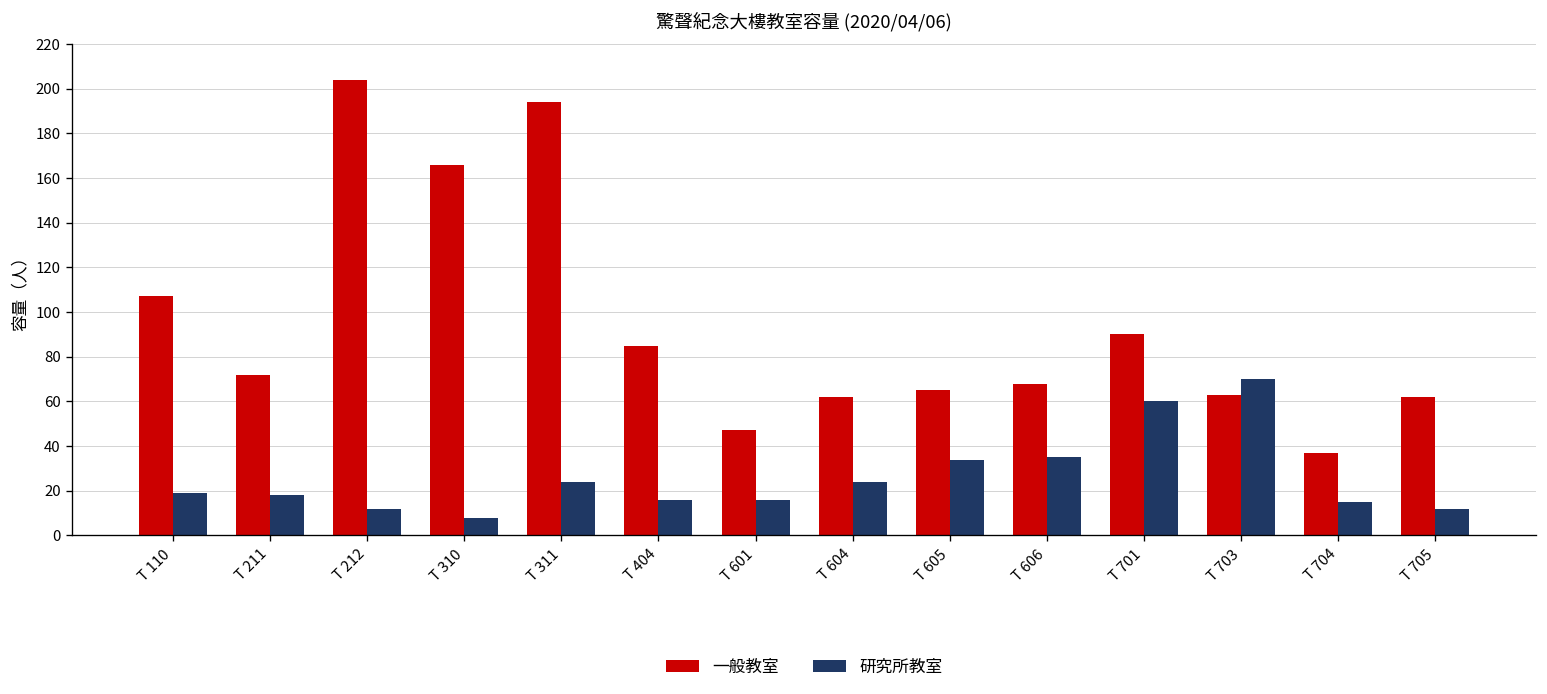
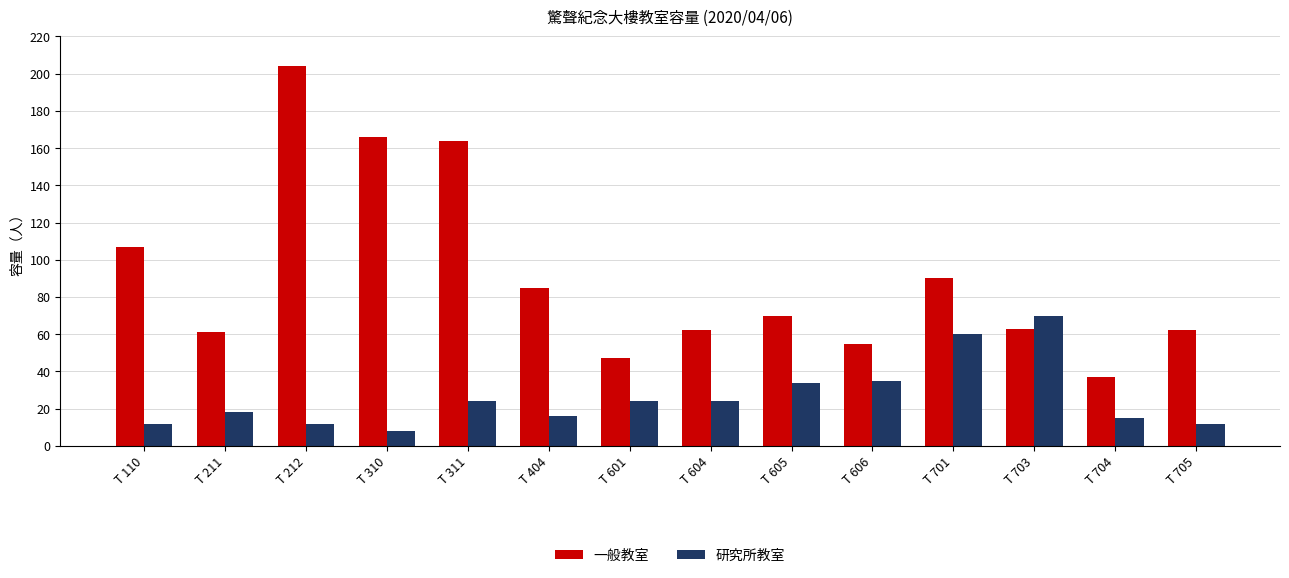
  {
    "一般教室": {
      "T 110": 107,
-     "T 211": 72,
+     "T 211": 61,
      "T 212": 204,
      "T 310": 166,
-     "T 311": 194,
+     "T 311": 164,
      "T 404": 85,
      "T 601": 47,
      "T 604": 62,
-     "T 605": 65,
-     "T 606": 68,
+     "T 605": 70,
+     "T 606": 55,
      "T 701": 90,
      "T 703": 63,
      "T 704": 37,
      "T 705": 62
    },
    "研究所教室": {
-     "T 110": 19,
+     "T 110": 12,
      "T 211": 18,
      "T 212": 12,
      "T 310": 8,
      "T 311": 24,
      "T 404": 16,
-     "T 601": 16,
+     "T 601": 24,
      "T 604": 24,
      "T 605": 34,
      "T 606": 35,
      "T 701": 60,
      "T 703": 70,
      "T 704": 15,
      "T 705": 12
    }
  }
